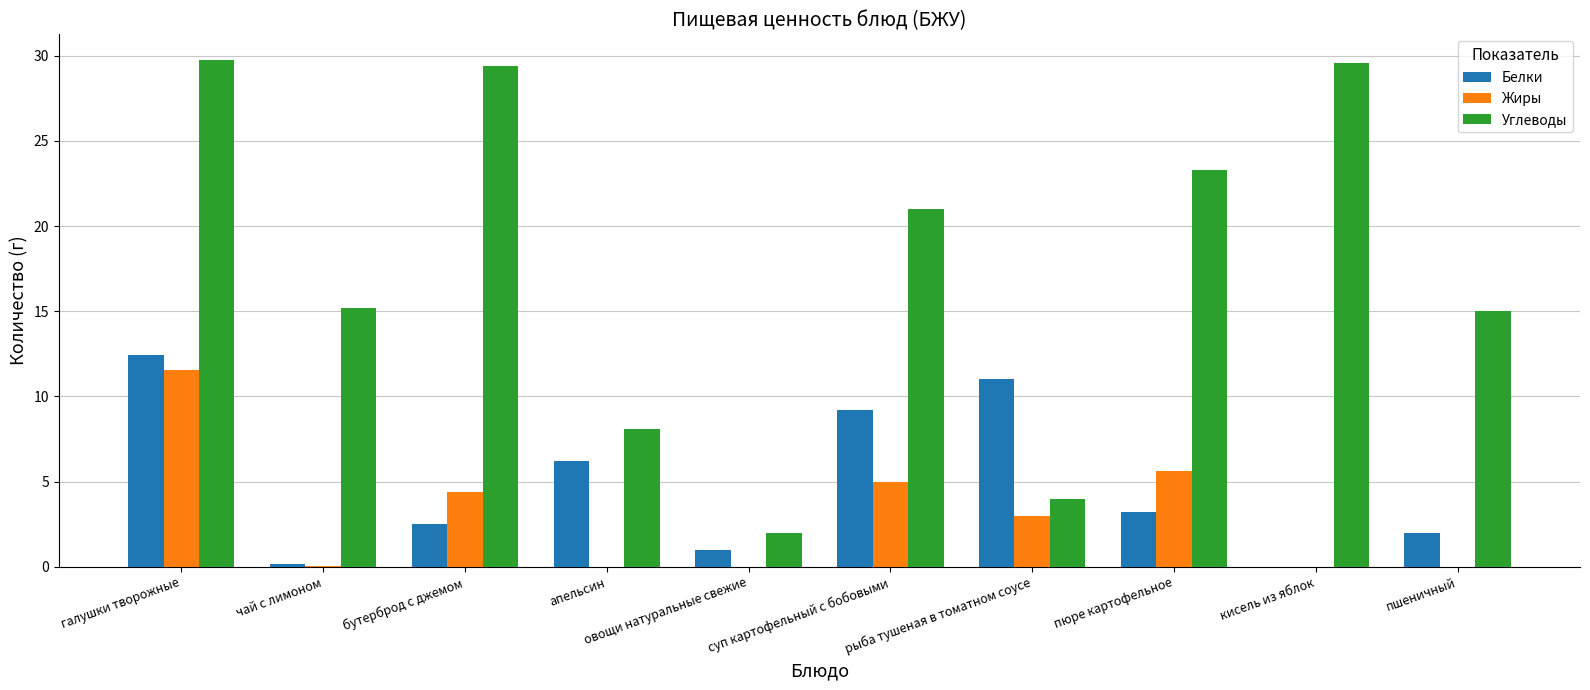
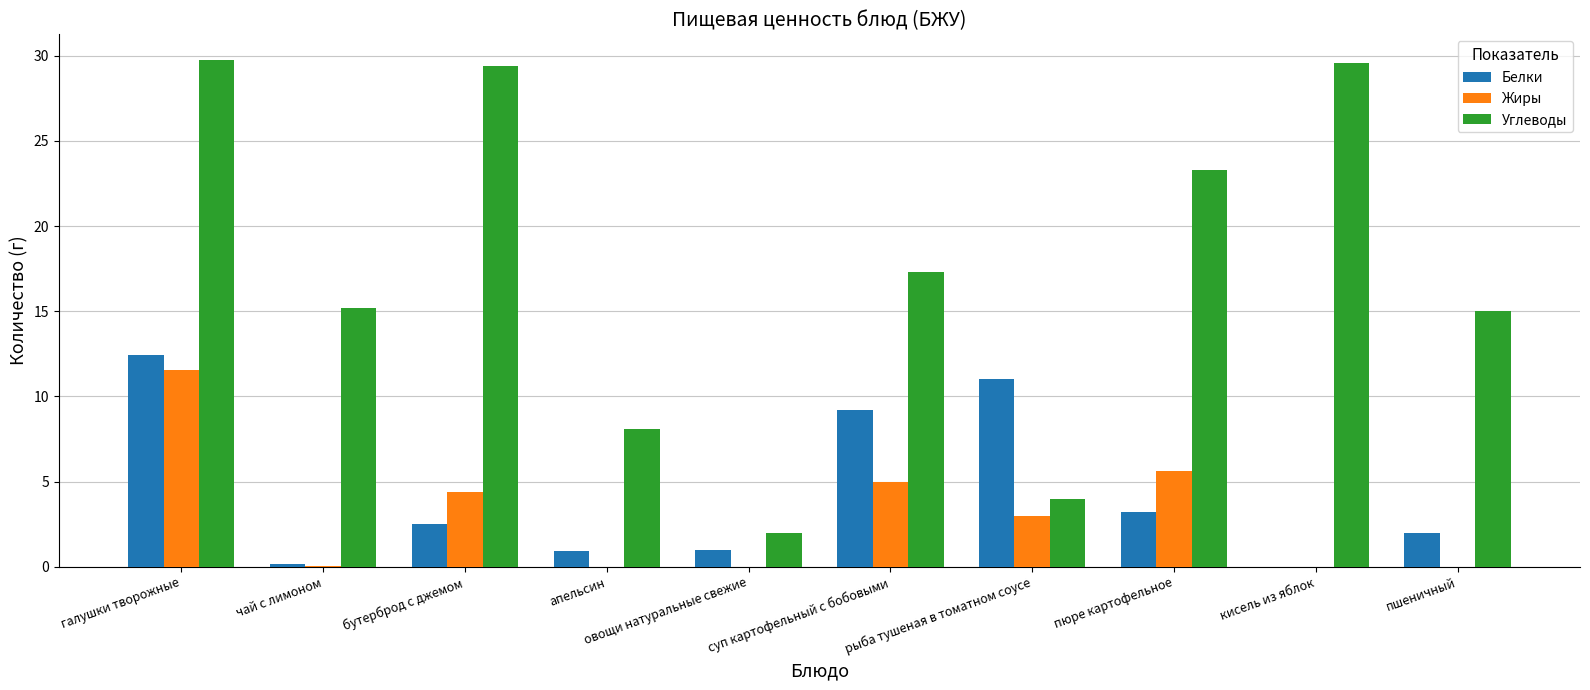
  {
    "Белки": {
      "галушки творожные": 12.4,
      "бутерброд с джемом": 2.5,
-     "апельсин": 6.2,
+     "апельсин": 0.9,
      "овощи натуральные свежие": 1.0,
      "суп картофельный с бобовыми": 9.2,
      "рыба тушеная в томатном соусе": 11.0,
      "пюре картофельное": 3.2,
      "кисель из яблок": 0.0,
      "пшеничный": 2.0
    },
    "Жиры": {
      "галушки творожные": 11.6,
      "бутерброд с джемом": 4.4,
      "апельсин": 0.0,
      "овощи натуральные свежие": 0.0,
      "суп картофельный с бобовыми": 5.0,
      "рыба тушеная в томатном соусе": 3.0,
      "пюре картофельное": 5.6,
      "кисель из яблок": 0.0,
      "пшеничный": 0.0
    },
    "Углеводы": {
      "галушки творожные": 29.8,
      "чай с лимоном": 15.2,
      "бутерброд с джемом": 29.4,
      "апельсин": 8.1,
      "овощи натуральные свежие": 2.0,
-     "суп картофельный с бобовыми": 21.0,
+     "суп картофельный с бобовыми": 17.3,
      "рыба тушеная в томатном соусе": 4.0,
      "пюре картофельное": 23.3,
      "кисель из яблок": 29.6,
      "пшеничный": 15.0
    }
  }
